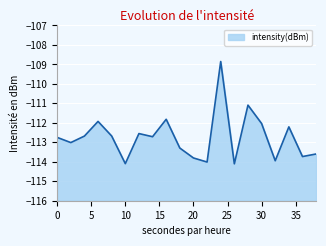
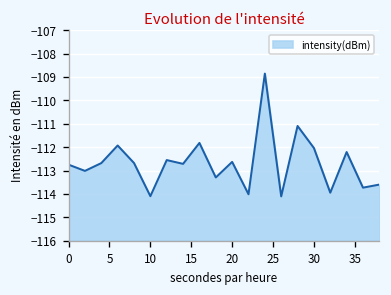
  {
    "0": -112.7,
    "10": -114.1,
-   "20": -113.8,
+   "20": -112.6,
    "30": -112.0
  }
